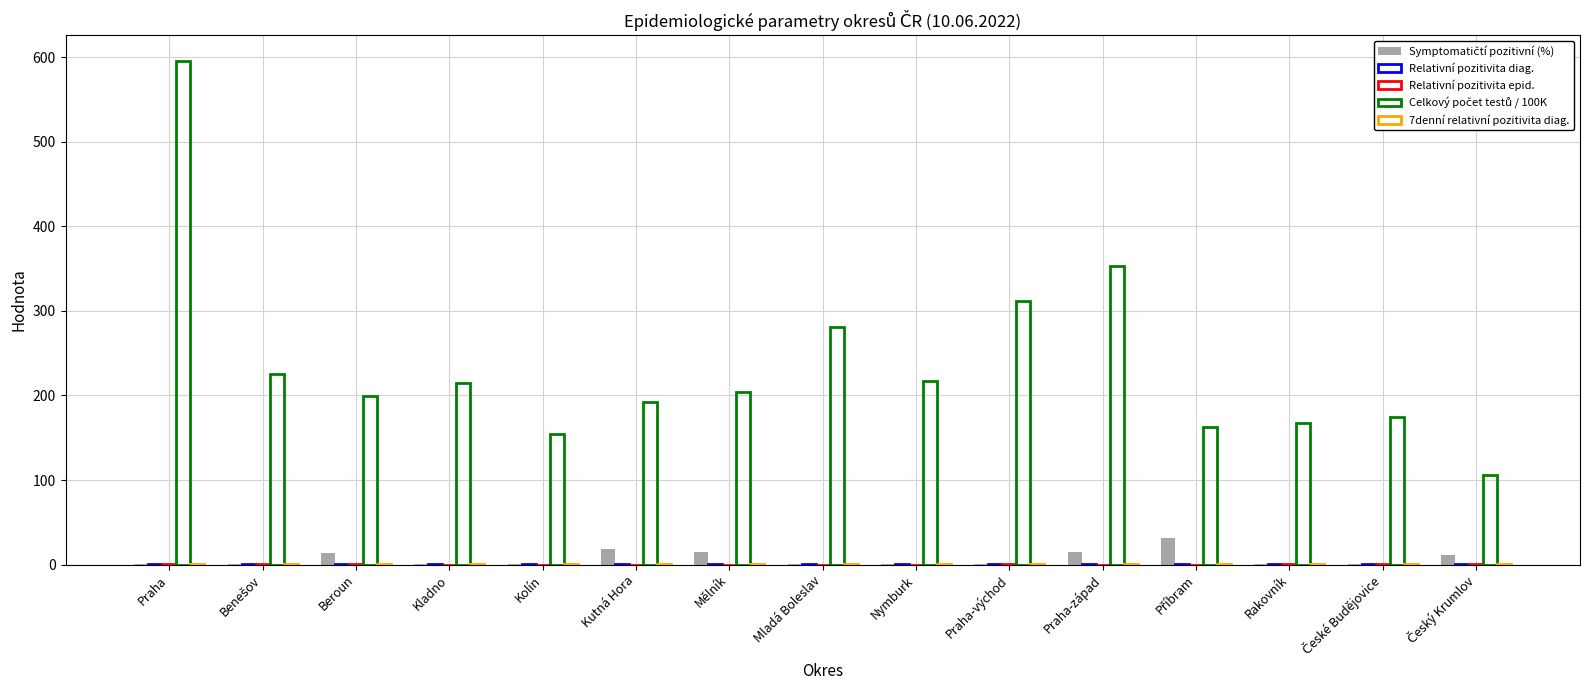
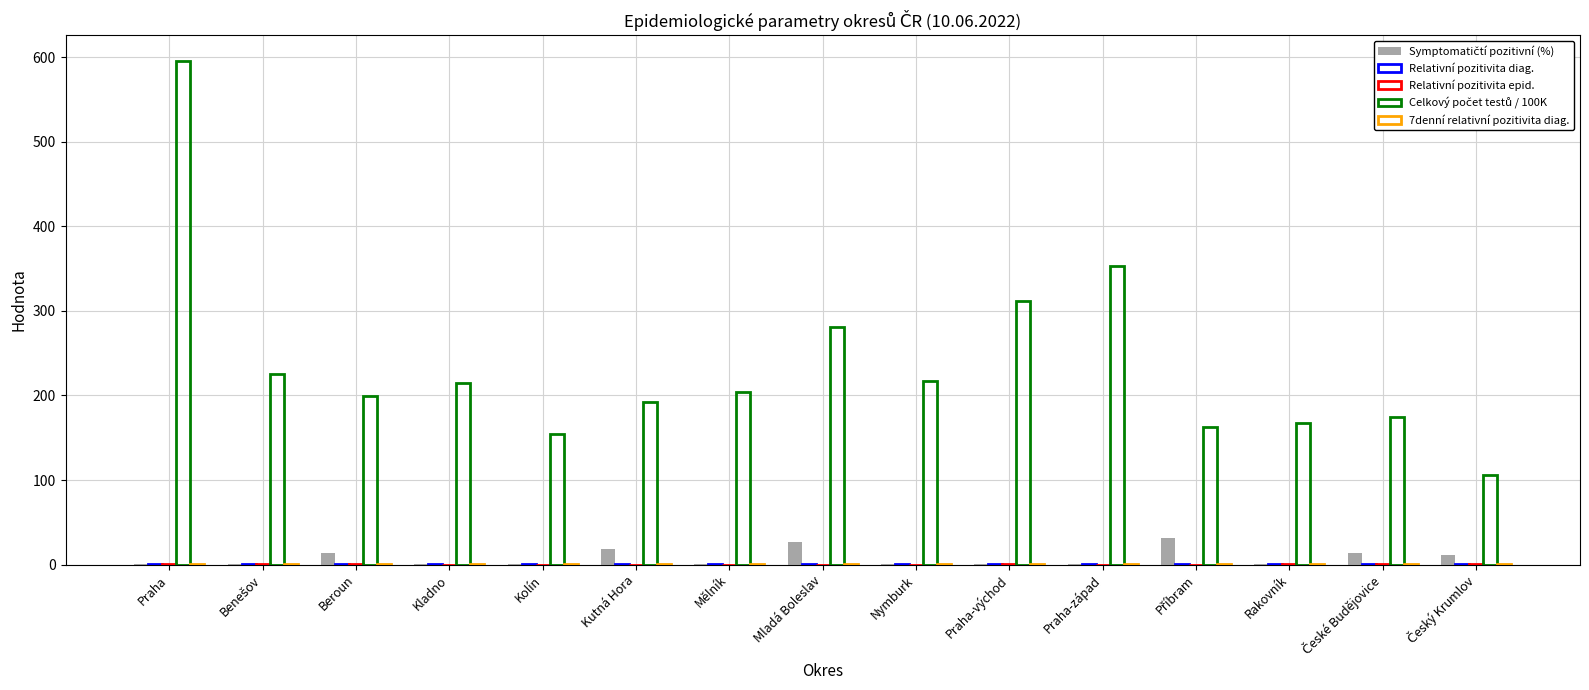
  {
    "Symptomatičtí pozitivní (%)": {
      "Beroun": 10,
      "Kutná Hora": 20,
-     "Mělník": 20,
-     "Mladá Boleslav": 0,
-     "Praha-západ": 10,
+     "Mělník": 0,
+     "Mladá Boleslav": 30,
+     "Praha-západ": 0,
      "Příbram": 30,
-     "České Budějovice": 0,
+     "České Budějovice": 10,
      "Český Krumlov": 10
    }
  }
